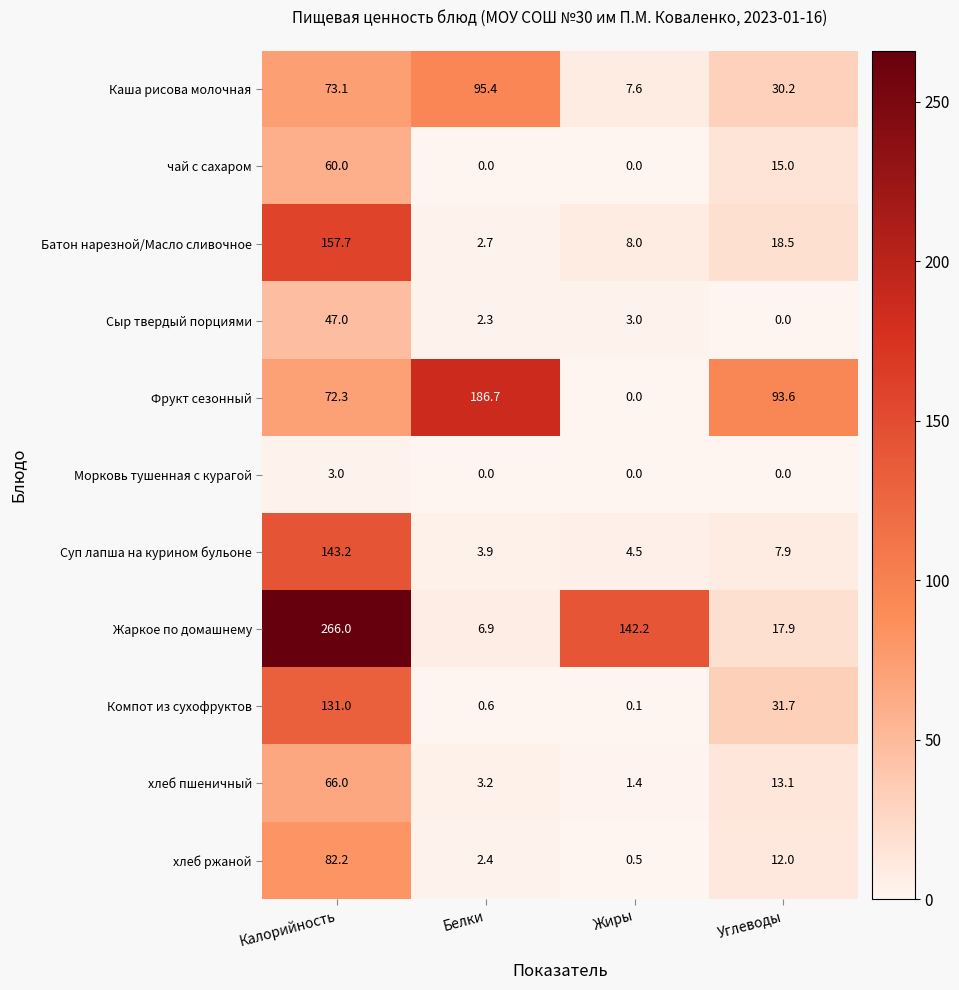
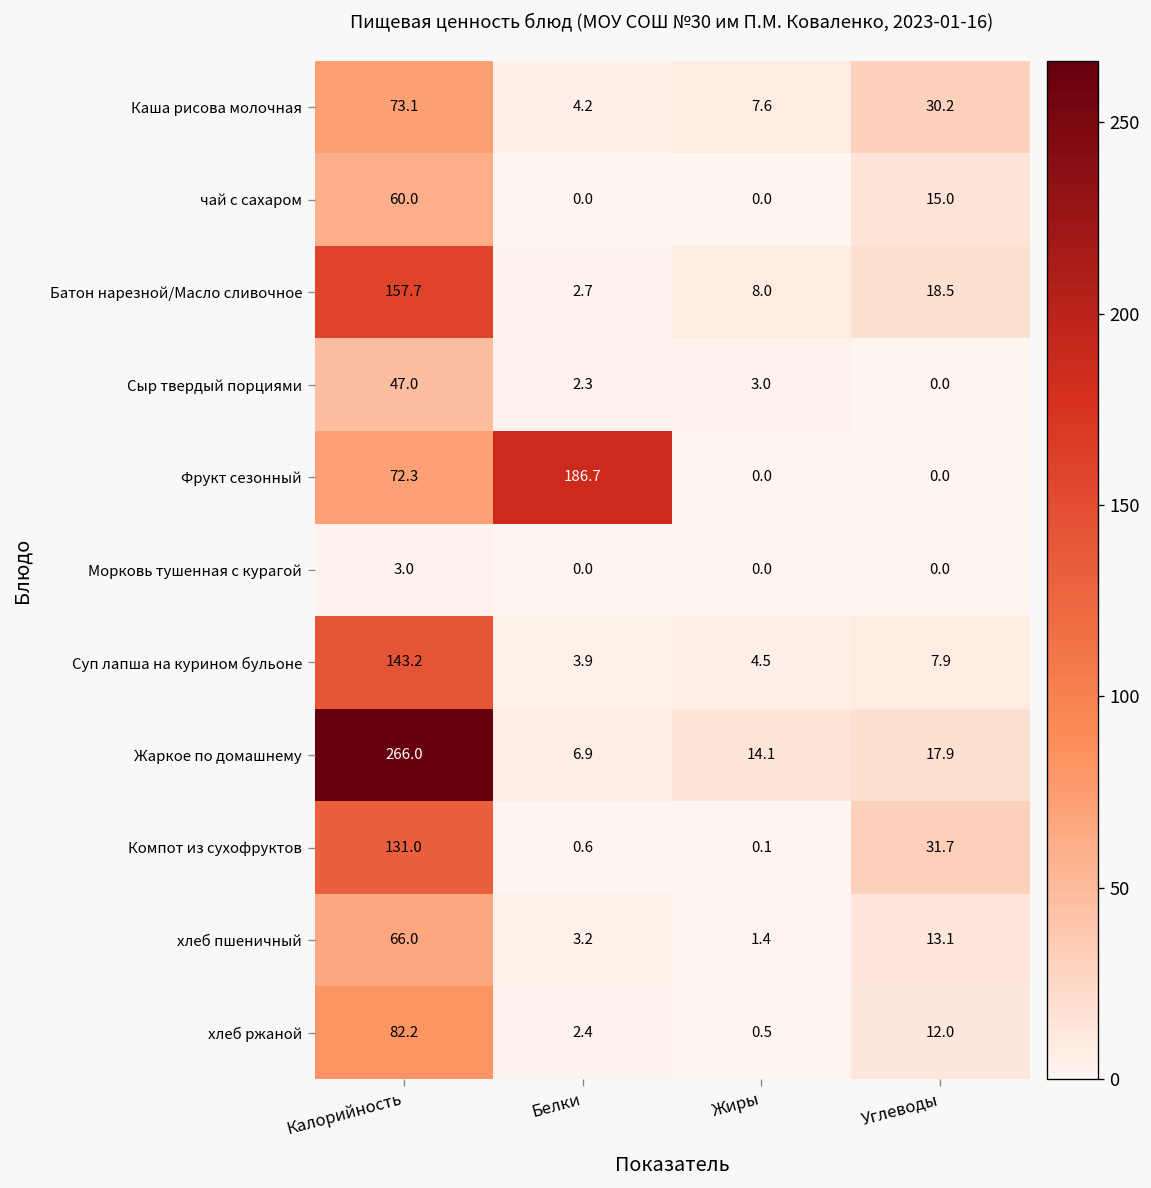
  {
    "Каша рисова молочная": {
      "Калорийность": 73.1,
-     "Белки": 95.4,
+     "Белки": 4.2,
      "Жиры": 7.6,
      "Углеводы": 30.2
    },
    "чай с сахаром": {
      "Калорийность": 60.0,
      "Белки": 0.0,
      "Жиры": 0.0,
      "Углеводы": 15.0
    },
    "Батон нарезной/Масло сливочное": {
      "Калорийность": 157.7,
      "Белки": 2.7,
      "Жиры": 8.0,
      "Углеводы": 18.5
    },
    "Сыр твердый порциями": {
      "Калорийность": 47.0,
      "Белки": 2.3,
      "Жиры": 3.0,
      "Углеводы": 0.0
    },
    "Фрукт сезонный": {
      "Калорийность": 72.3,
      "Белки": 186.7,
      "Жиры": 0.0,
-     "Углеводы": 93.6
+     "Углеводы": 0.0
    },
    "Морковь тушенная с курагой": {
      "Калорийность": 3.0,
      "Белки": 0.0,
      "Жиры": 0.0,
      "Углеводы": 0.0
    },
    "Суп лапша на курином бульоне": {
      "Калорийность": 143.2,
      "Белки": 3.9,
      "Жиры": 4.5,
      "Углеводы": 7.9
    },
    "Жаркое по домашнему": {
      "Калорийность": 266.0,
      "Белки": 6.9,
-     "Жиры": 142.2,
+     "Жиры": 14.1,
      "Углеводы": 17.9
    },
    "Компот из сухофруктов": {
      "Калорийность": 131.0,
      "Белки": 0.6,
      "Жиры": 0.1,
      "Углеводы": 31.7
    },
    "хлеб пшеничный": {
      "Калорийность": 66.0,
      "Белки": 3.2,
      "Жиры": 1.4,
      "Углеводы": 13.1
    },
    "хлеб ржаной": {
      "Калорийность": 82.2,
      "Белки": 2.4,
      "Жиры": 0.5,
      "Углеводы": 12.0
    }
  }
